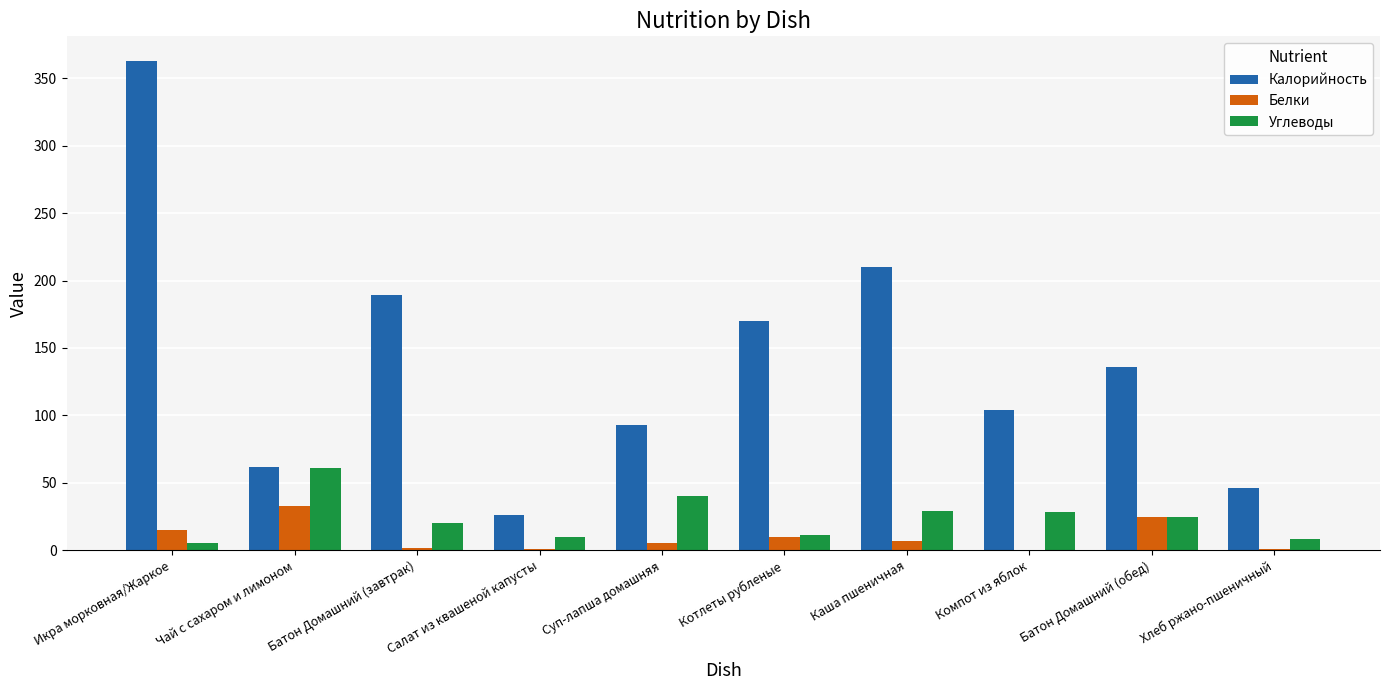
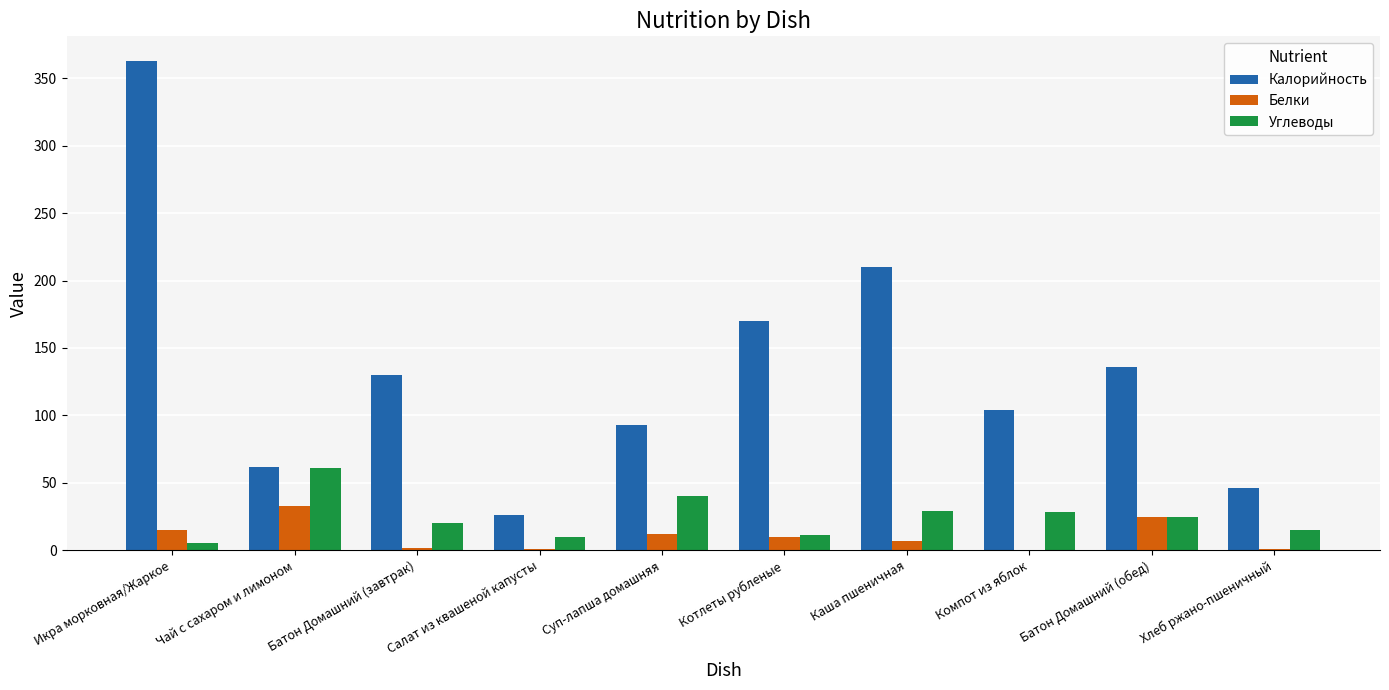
  {
    "Калорийность": {
      "Икра морковная/Жаркое": 363,
      "Чай с сахаром и лимоном": 62,
-     "Батон Домашний (завтрак)": 189,
+     "Батон Домашний (завтрак)": 130,
      "Салат из квашеной капусты": 26,
      "Суп-лапша домашняя": 93,
      "Котлеты рубленые": 170,
      "Каша пшеничная": 210,
      "Компот из яблок": 104,
      "Батон Домашний (обед)": 136,
      "Хлеб ржано-пшеничный": 46
    },
    "Белки": {
      "Икра морковная/Жаркое": 15,
      "Чай с сахаром и лимоном": 33,
      "Батон Домашний (завтрак)": 2,
-     "Суп-лапша домашняя": 5,
+     "Суп-лапша домашняя": 12,
      "Котлеты рубленые": 10,
      "Каша пшеничная": 7,
      "Компот из яблок": 0,
      "Батон Домашний (обед)": 25
    },
    "Углеводы": {
      "Икра морковная/Жаркое": 5,
      "Чай с сахаром и лимоном": 61,
      "Батон Домашний (завтрак)": 20,
      "Салат из квашеной капусты": 10,
      "Суп-лапша домашняя": 40,
      "Котлеты рубленые": 11,
      "Каша пшеничная": 29,
      "Компот из яблок": 28,
      "Батон Домашний (обед)": 25,
-     "Хлеб ржано-пшеничный": 8
+     "Хлеб ржано-пшеничный": 15
    }
  }
